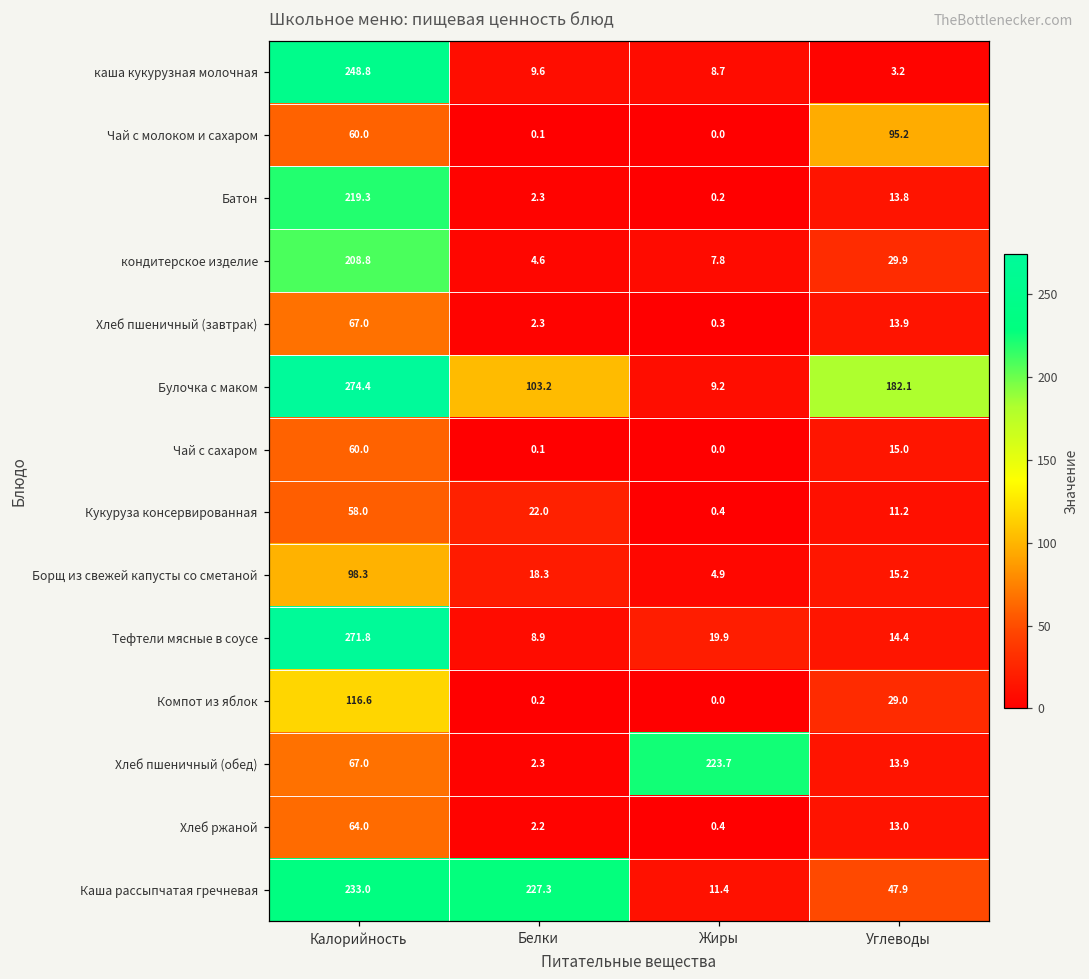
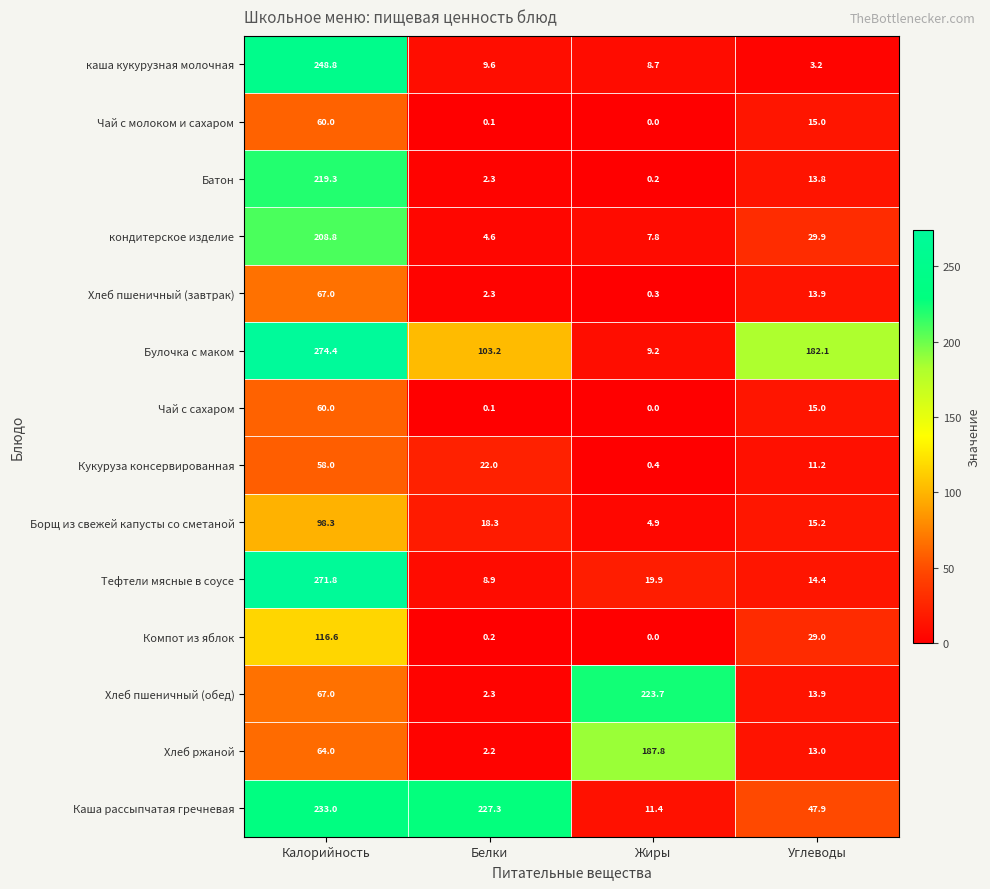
  {
    "каша кукурузная молочная": {
      "Калорийность": 248.8,
      "Белки": 9.6,
      "Жиры": 8.7,
      "Углеводы": 3.2
    },
    "Чай с молоком и сахаром": {
      "Калорийность": 60.0,
      "Белки": 0.1,
      "Жиры": 0.0,
-     "Углеводы": 95.2
+     "Углеводы": 15.0
    },
    "Батон": {
      "Калорийность": 219.3,
      "Белки": 2.3,
      "Жиры": 0.2,
      "Углеводы": 13.8
    },
    "кондитерское изделие": {
      "Калорийность": 208.8,
      "Белки": 4.6,
      "Жиры": 7.8,
      "Углеводы": 29.9
    },
    "Хлеб пшеничный (завтрак)": {
      "Калорийность": 67.0,
      "Белки": 2.3,
      "Жиры": 0.3,
      "Углеводы": 13.9
    },
    "Булочка с маком": {
      "Калорийность": 274.4,
      "Белки": 103.2,
      "Жиры": 9.2,
      "Углеводы": 182.1
    },
    "Чай с сахаром": {
      "Калорийность": 60.0,
      "Белки": 0.1,
      "Жиры": 0.0,
      "Углеводы": 15.0
    },
    "Кукуруза консервированная": {
      "Калорийность": 58.0,
      "Белки": 22.0,
      "Жиры": 0.4,
      "Углеводы": 11.2
    },
    "Борщ из свежей капусты со сметаной": {
      "Калорийность": 98.3,
      "Белки": 18.3,
      "Жиры": 4.9,
      "Углеводы": 15.2
    },
    "Тефтели мясные в соусе": {
      "Калорийность": 271.8,
      "Белки": 8.9,
      "Жиры": 19.9,
      "Углеводы": 14.4
    },
    "Компот из яблок": {
      "Калорийность": 116.6,
      "Белки": 0.2,
      "Жиры": 0.0,
      "Углеводы": 29.0
    },
    "Хлеб пшеничный (обед)": {
      "Калорийность": 67.0,
      "Белки": 2.3,
      "Жиры": 223.7,
      "Углеводы": 13.9
    },
    "Хлеб ржаной": {
      "Калорийность": 64.0,
      "Белки": 2.2,
-     "Жиры": 0.4,
+     "Жиры": 187.8,
      "Углеводы": 13.0
    },
    "Каша рассыпчатая гречневая": {
      "Калорийность": 233.0,
      "Белки": 227.3,
      "Жиры": 11.4,
      "Углеводы": 47.9
    }
  }
